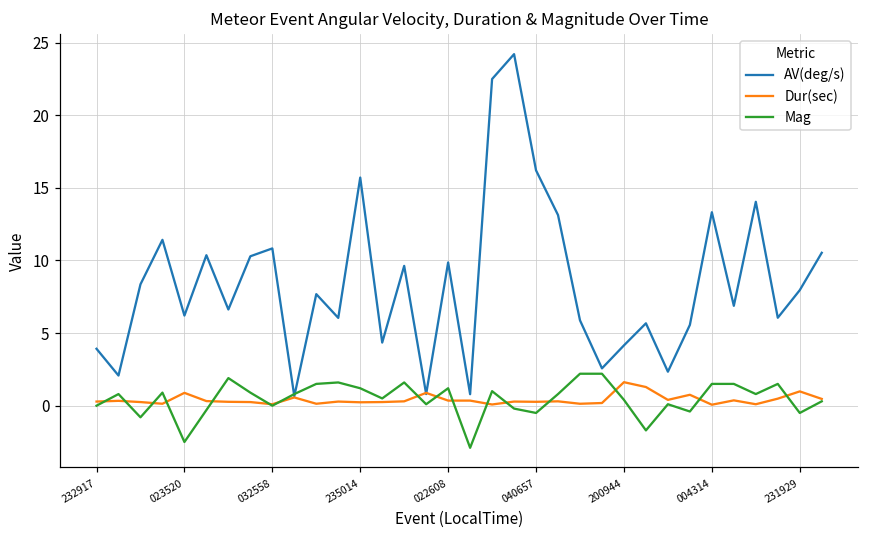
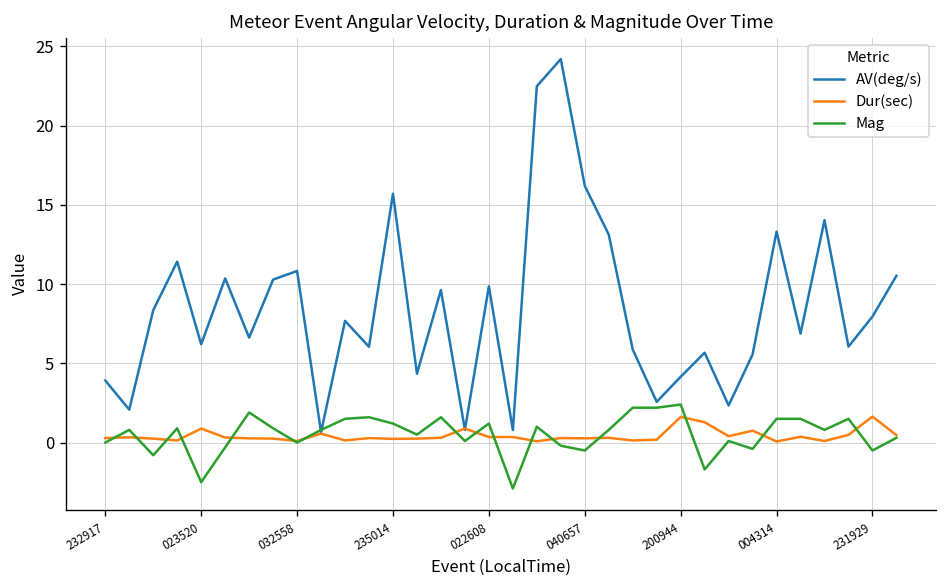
  {
    "AV(deg/s)": {
      "232917": 3.9,
      "023520": 6.2,
      "032558": 10.8,
      "235014": 15.7,
      "022608": 9.9,
      "040657": 16.2,
      "200944": 4.2,
      "004314": 13.3,
      "231929": 8.0
    },
    "Dur(sec)": {
      "232917": 0.3,
      "023520": 0.9,
      "235014": 0.2,
      "022608": 0.4,
      "040657": 0.3,
      "200944": 1.6,
      "004314": 0.1,
-     "231929": 1.0
+     "231929": 1.6
    },
    "Mag": {
      "232917": 0.0,
      "023520": -2.5,
      "235014": 1.2,
      "022608": 1.2,
      "040657": -0.5,
-     "200944": 0.4,
+     "200944": 2.4,
      "004314": 1.5,
      "231929": -0.5
    }
  }
